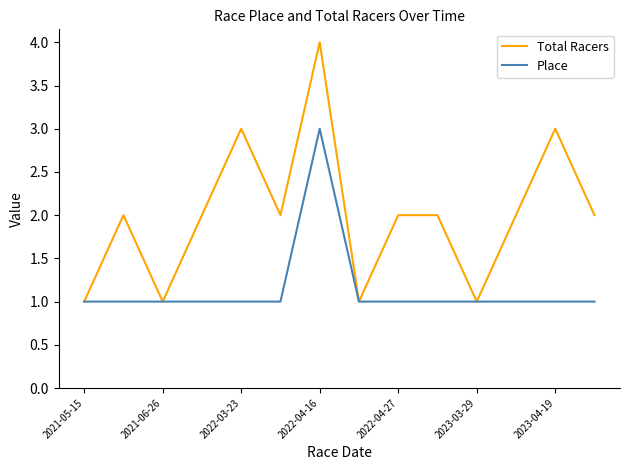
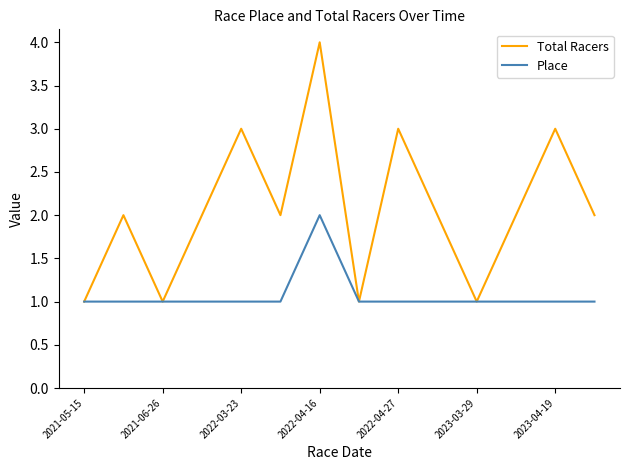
  {
    "Total Racers": {
      "2022-03-23": 3,
      "2022-04-16": 4,
-     "2022-04-27": 2,
+     "2022-04-27": 3,
      "2023-04-19": 3
    },
    "Place": {
      "2022-03-23": 1,
-     "2022-04-16": 3,
+     "2022-04-16": 2,
      "2022-04-27": 1,
      "2023-04-19": 1
    }
  }
